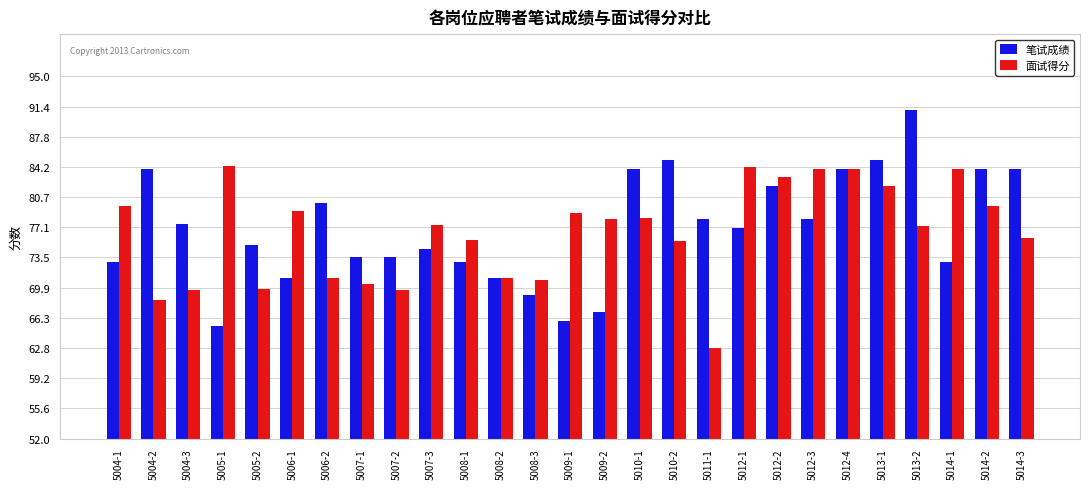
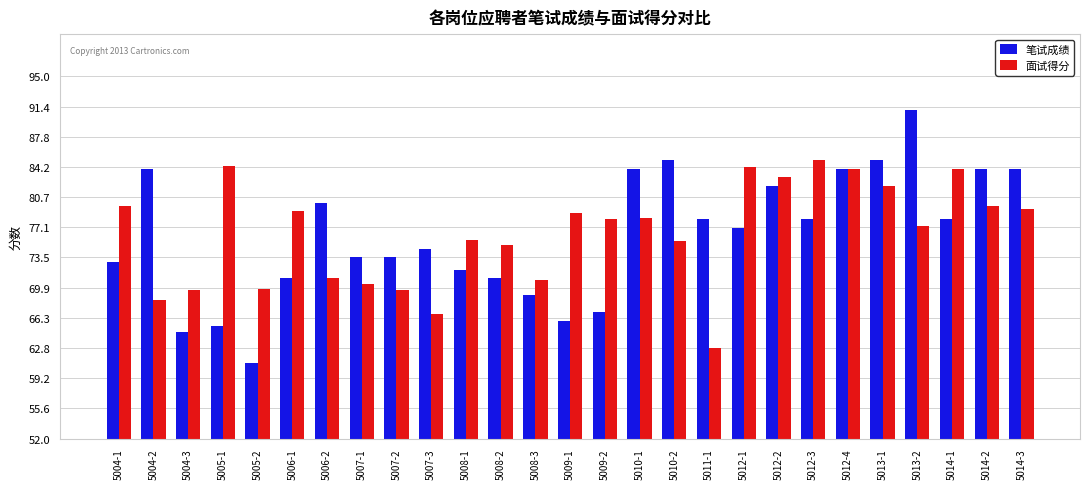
  {
    "笔试成绩": {
      "5004-1": 73,
      "5004-2": 84,
-     "5004-3": 78,
+     "5004-3": 65,
      "5005-1": 65,
-     "5005-2": 75,
+     "5005-2": 61,
      "5006-1": 71,
      "5006-2": 80,
      "5007-1": 74,
      "5007-2": 74,
      "5007-3": 75,
-     "5008-1": 73,
+     "5008-1": 72,
      "5008-2": 71,
      "5008-3": 69,
      "5009-1": 66,
      "5009-2": 67,
      "5010-1": 84,
      "5010-2": 85,
      "5011-1": 78,
      "5012-1": 77,
      "5012-2": 82,
      "5012-3": 78,
      "5012-4": 84,
      "5013-1": 85,
      "5013-2": 91,
-     "5014-1": 73,
+     "5014-1": 78,
      "5014-2": 84,
      "5014-3": 84
    },
    "面试得分": {
      "5004-1": 80,
      "5004-2": 68,
      "5004-3": 70,
      "5005-1": 84,
      "5005-2": 70,
      "5006-1": 79,
      "5006-2": 71,
      "5007-1": 70,
      "5007-2": 70,
-     "5007-3": 77,
+     "5007-3": 67,
      "5008-1": 76,
-     "5008-2": 71,
+     "5008-2": 75,
      "5008-3": 71,
      "5009-1": 79,
      "5009-2": 78,
      "5010-1": 78,
      "5010-2": 75,
      "5011-1": 63,
      "5012-1": 84,
      "5012-2": 83,
-     "5012-3": 84,
+     "5012-3": 85,
      "5012-4": 84,
      "5013-1": 82,
      "5013-2": 77,
      "5014-1": 84,
      "5014-2": 80,
-     "5014-3": 76
+     "5014-3": 79
    }
  }
